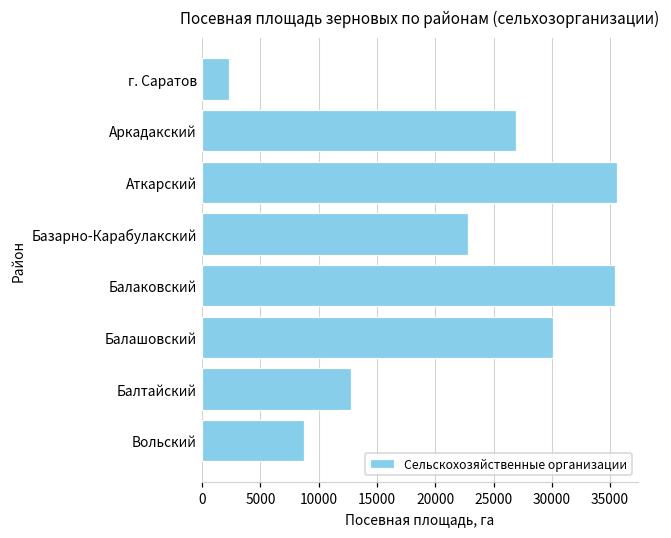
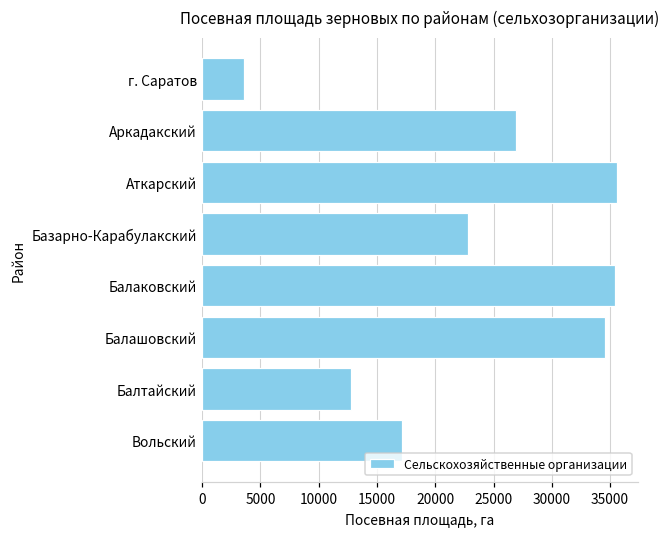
  {
-   "г. Саратов": 2300,
+   "г. Саратов": 3600,
    "Аркадакский": 26900,
    "Аткарский": 35600,
    "Базарно-Карабулакский": 22800,
    "Балаковский": 35400,
-   "Балашовский": 30100,
+   "Балашовский": 34500,
    "Балтайский": 12800,
-   "Вольский": 8700
+   "Вольский": 17100
  }
